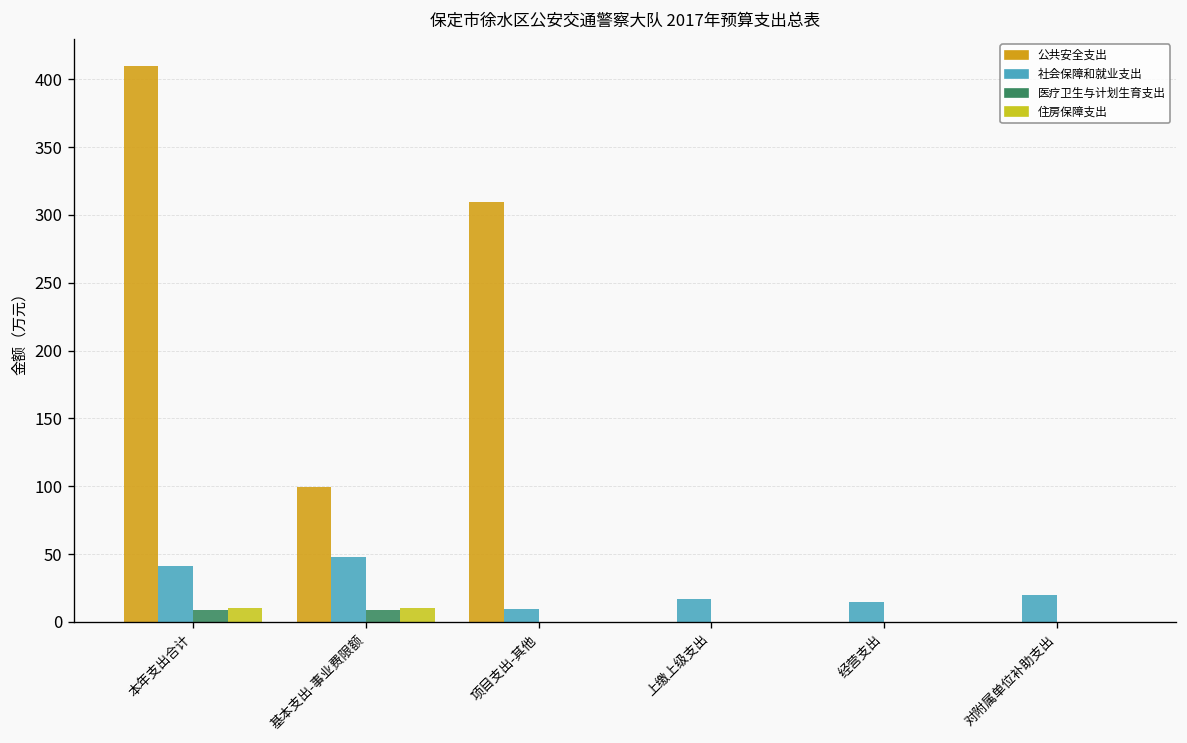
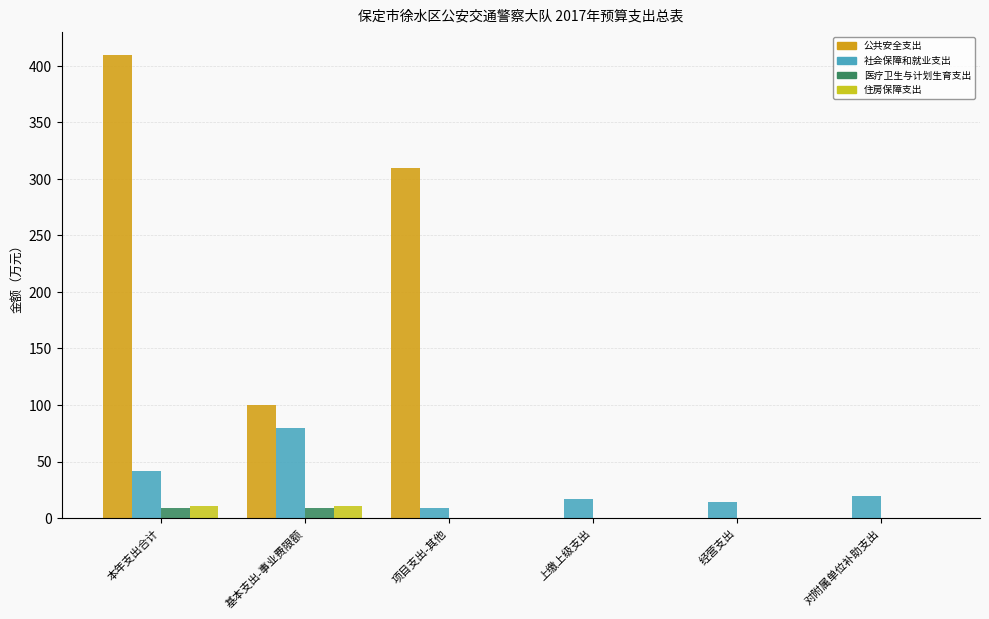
  {
    "社会保障和就业支出": {
      "本年支出合计": 41,
-     "基本支出-事业费限额": 48,
+     "基本支出-事业费限额": 79,
      "项目支出-其他": 9,
      "上缴上级支出": 17,
      "经营支出": 14,
      "对附属单位补助支出": 20
    },
    "医疗卫生与计划生育支出": {
      "本年支出合计": 9,
      "基本支出-事业费限额": 9,
      "项目支出-其他": 0,
      "上缴上级支出": 0,
      "经营支出": 0,
      "对附属单位补助支出": 0
    }
  }
